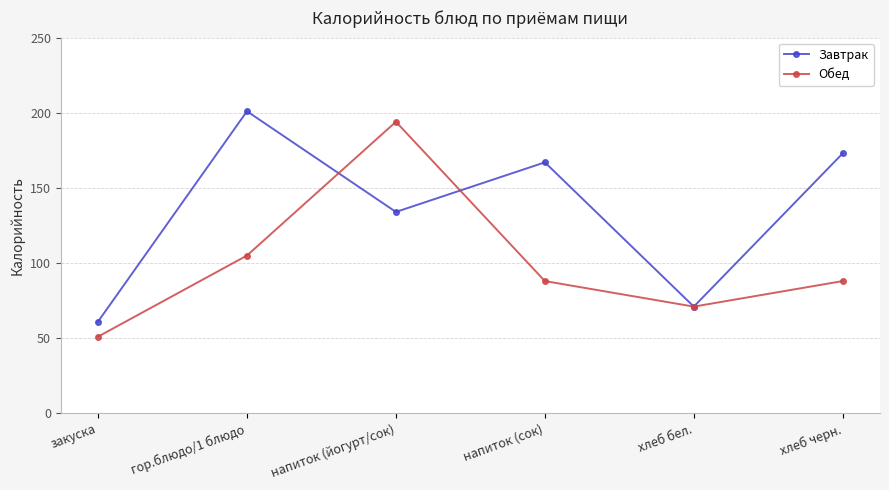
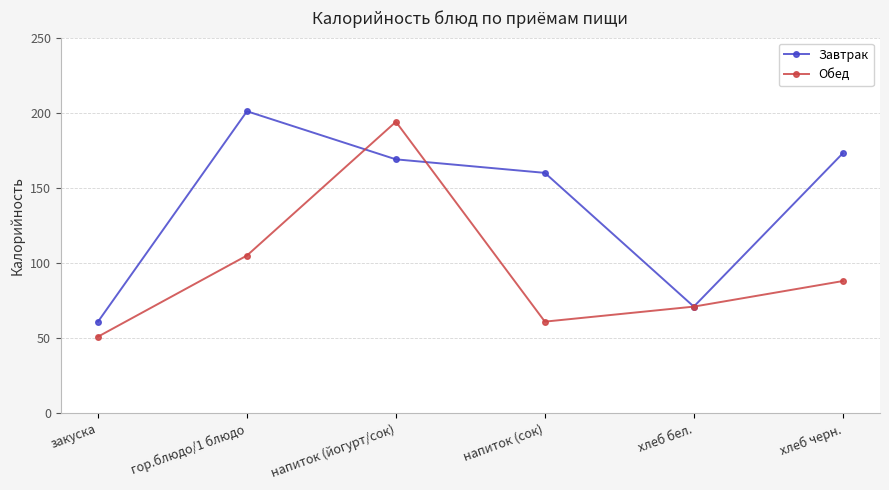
  {
    "Завтрак": {
      "закуска": 61,
      "гор.блюдо/1 блюдо": 201,
-     "напиток (йогурт/сок)": 134,
-     "напиток (сок)": 167,
+     "напиток (йогурт/сок)": 169,
+     "напиток (сок)": 160,
      "хлеб черн.": 173
    },
    "Обед": {
      "закуска": 51,
      "гор.блюдо/1 блюдо": 105,
      "напиток (йогурт/сок)": 194,
-     "напиток (сок)": 88,
+     "напиток (сок)": 61,
      "хлеб черн.": 88
    }
  }
